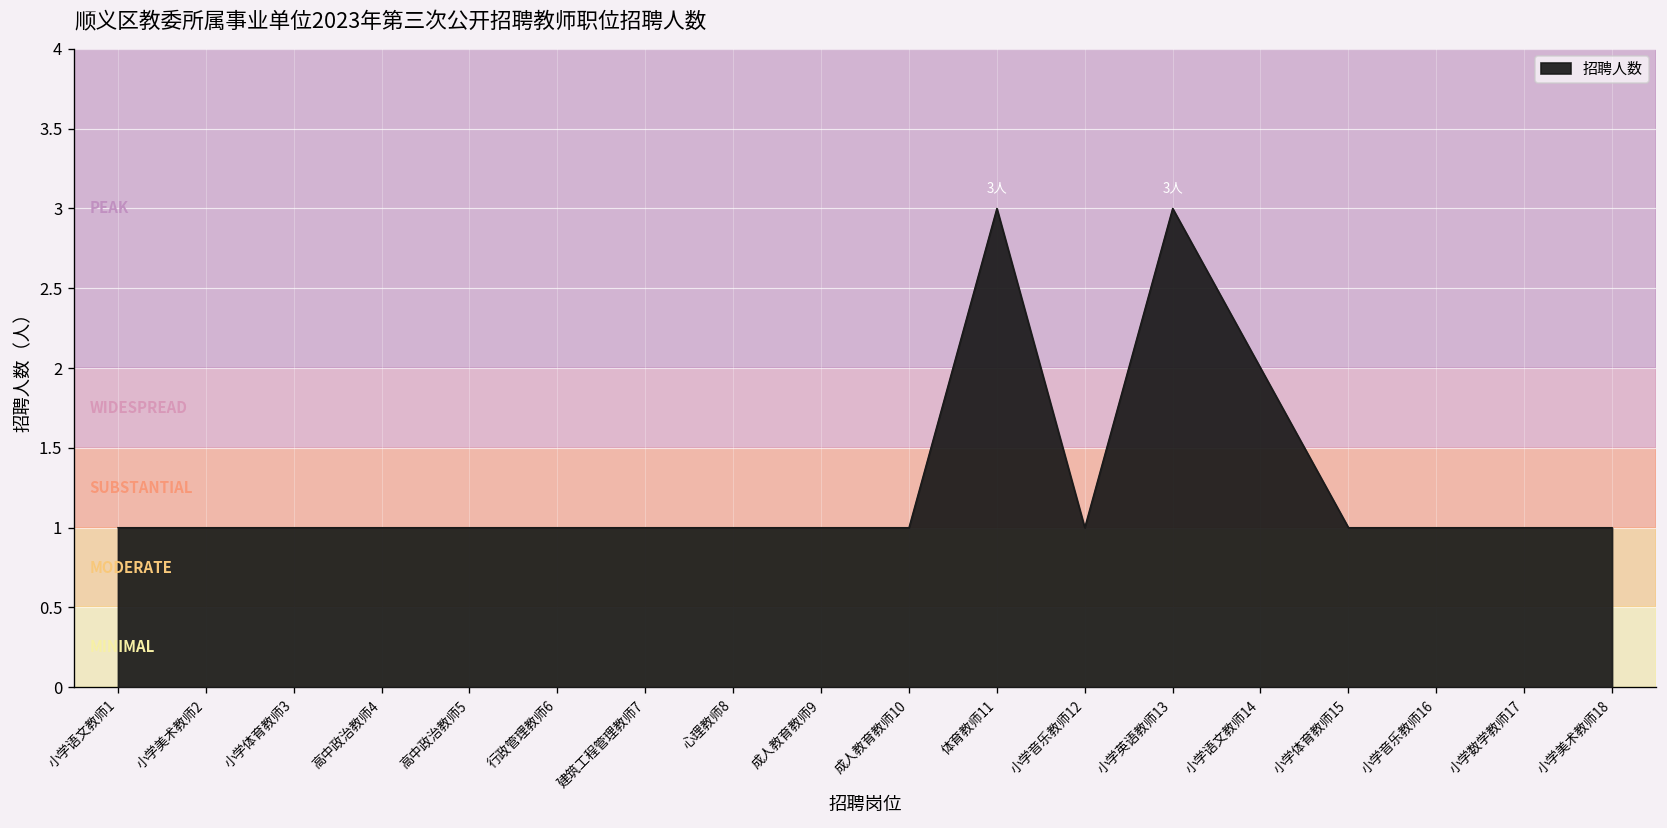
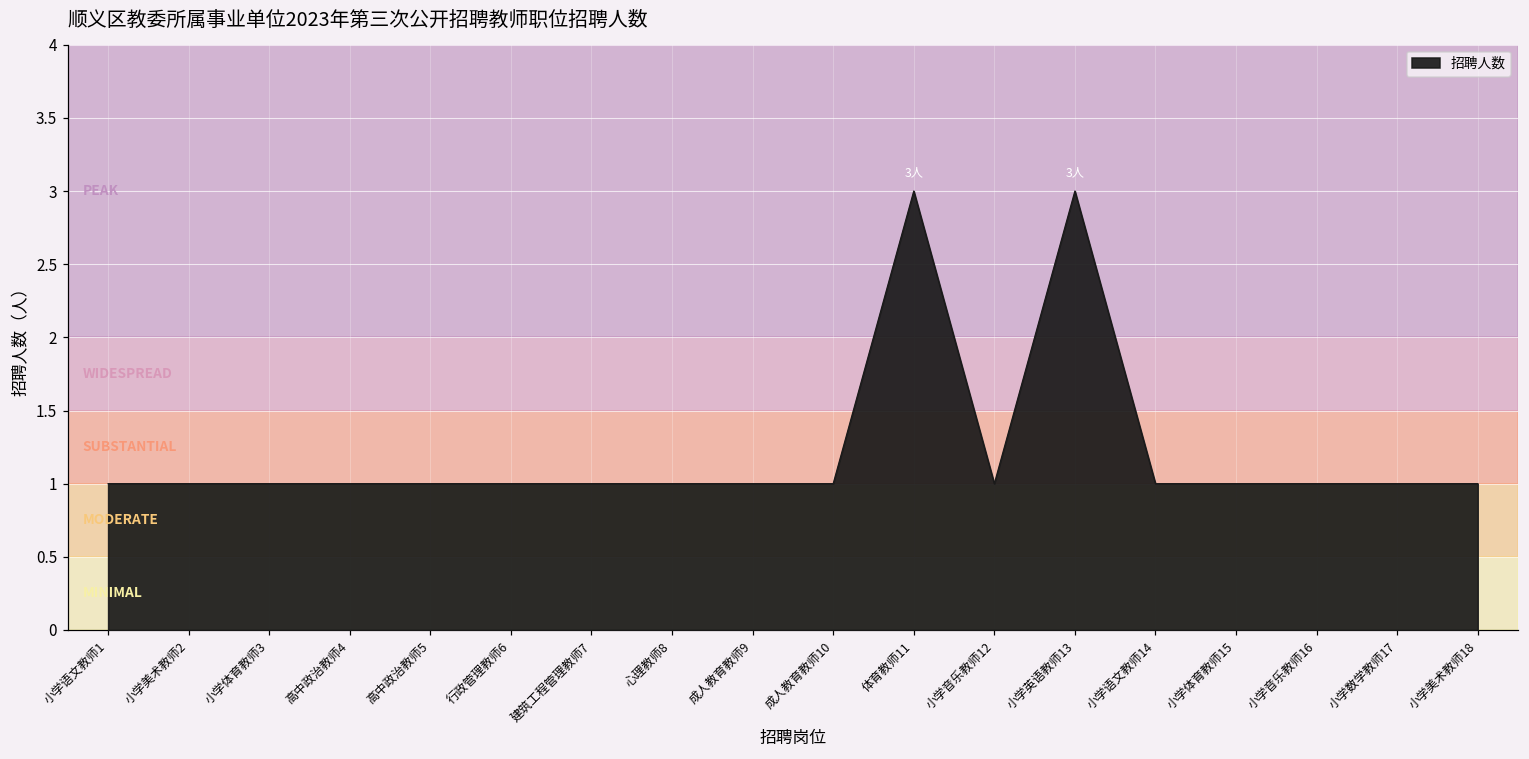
  {
    "小学语文教师1": 1,
    "小学美术教师2": 1,
    "小学体育教师3": 1,
    "高中政治教师4": 1,
    "高中政治教师5": 1,
    "行政管理教师6": 1,
    "建筑工程管理教师7": 1,
    "心理教师8": 1,
    "成人教育教师9": 1,
    "成人教育教师10": 1,
    "小学音乐教师12": 1,
-   "小学语文教师14": 2,
+   "小学语文教师14": 1,
    "小学体育教师15": 1,
    "小学音乐教师16": 1,
    "小学数学教师17": 1,
    "小学美术教师18": 1
  }
